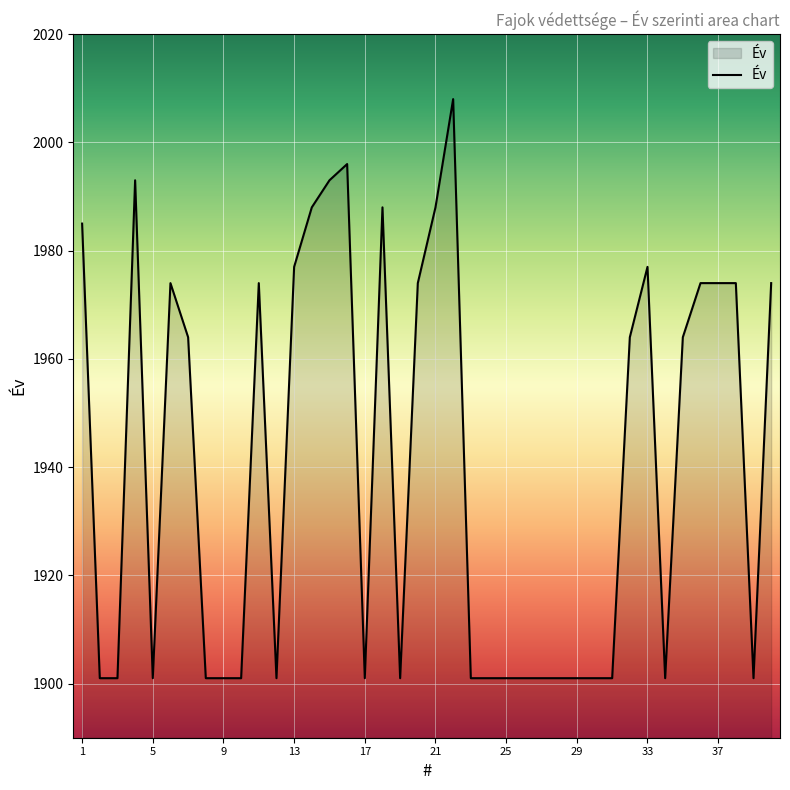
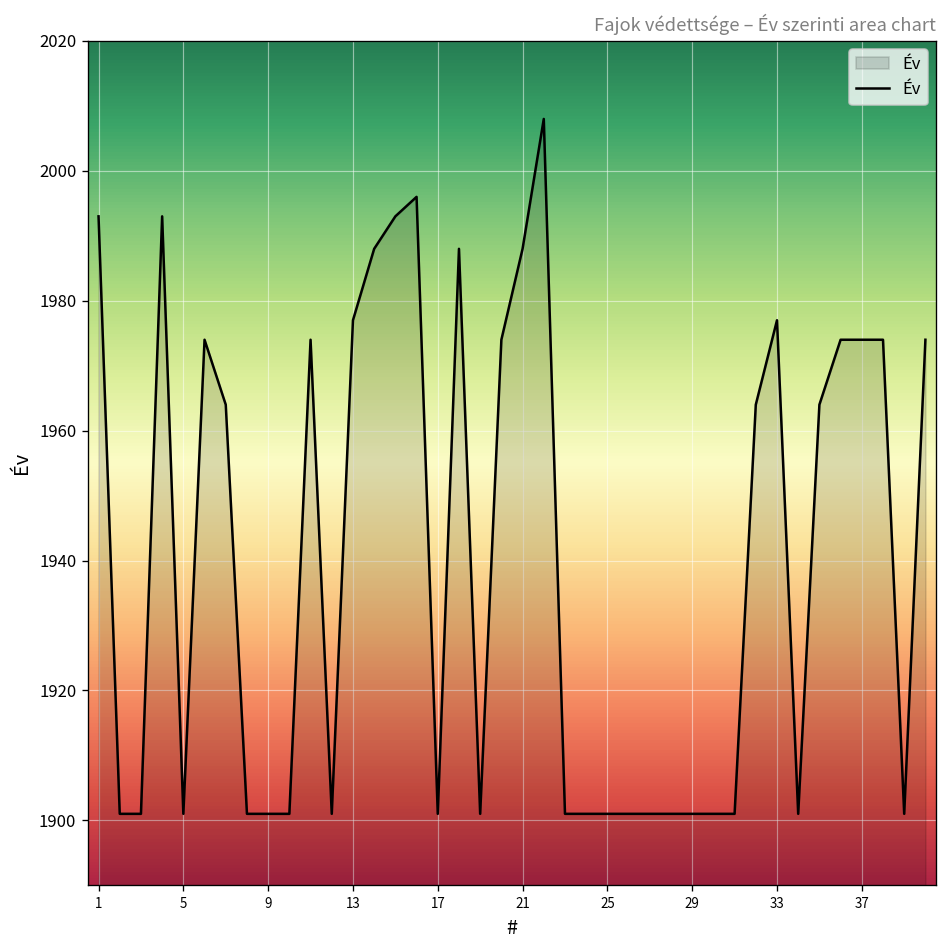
  {
-   "1": 1985,
+   "1": 1993,
    "5": 1901,
    "9": 1901,
    "13": 1977,
    "17": 1901,
    "21": 1988,
    "25": 1901,
    "29": 1901,
    "33": 1977,
    "37": 1974
  }
